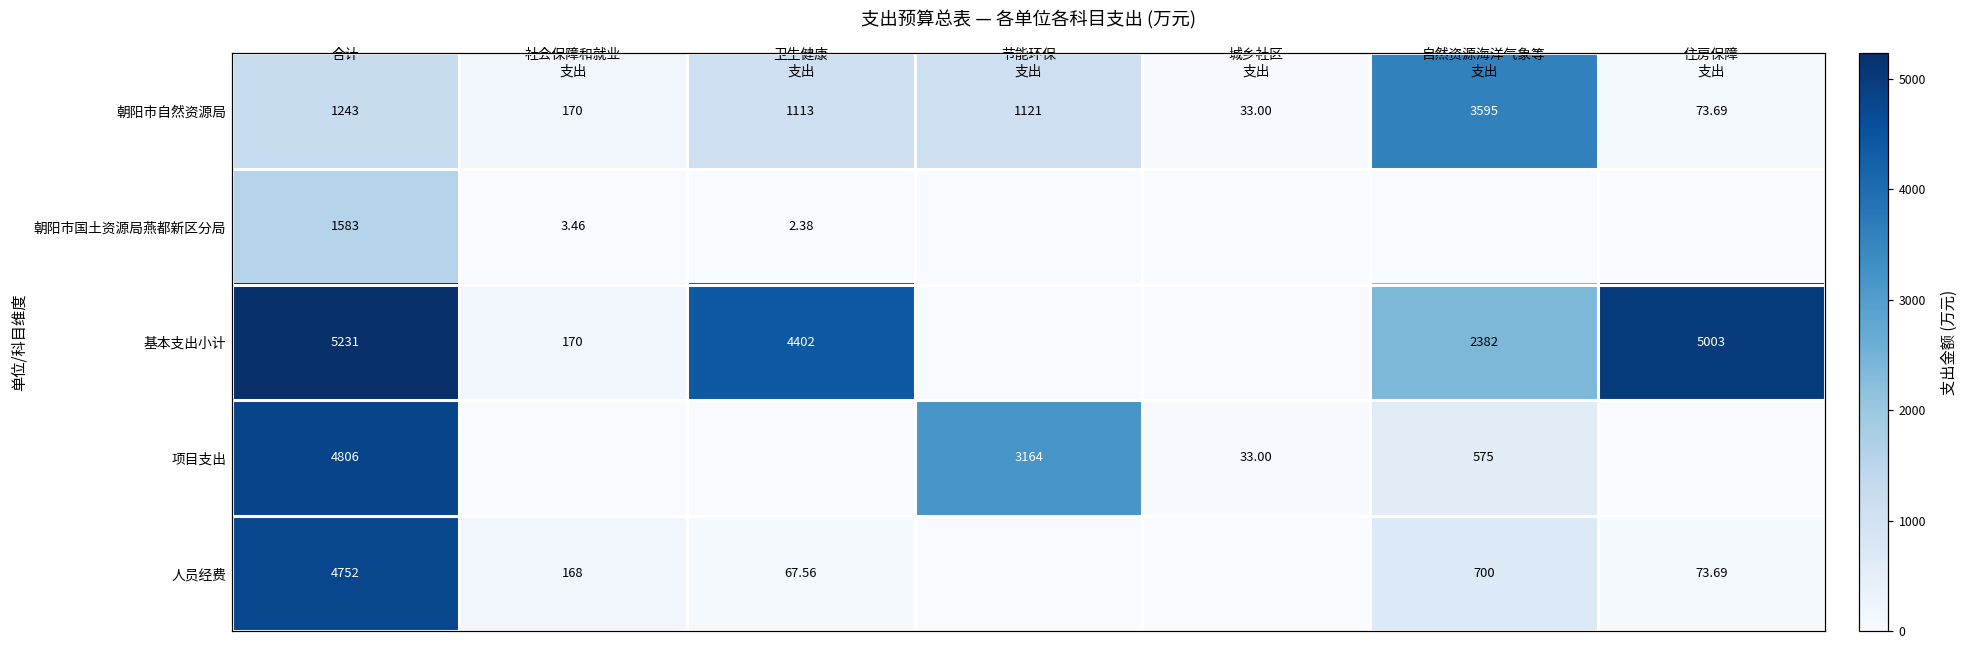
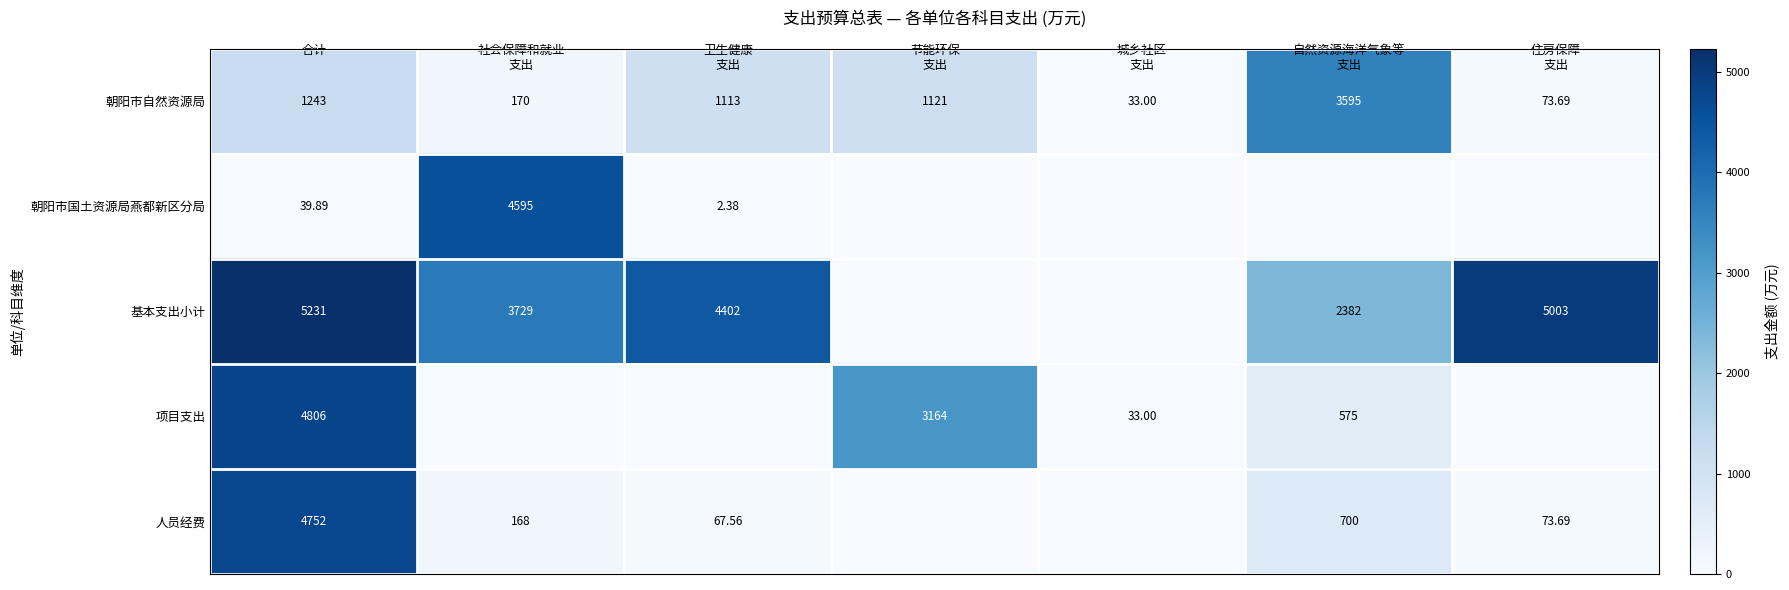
  {
    "朝阳市自然资源局": {
      "合计": 1243,
      "社会保障和就业 支出": 170,
      "卫生健康 支出": 1113,
      "节能环保 支出": 1121,
      "城乡社区 支出": 33.00,
      "自然资源海洋气象等 支出": 3595,
      "住房保障 支出": 73.69
    },
    "朝阳市国土资源局燕都新区分局": {
-     "合计": 1583,
-     "社会保障和就业 支出": 3.46,
+     "合计": 39.89,
+     "社会保障和就业 支出": 4595,
      "卫生健康 支出": 2.38
    },
    "基本支出小计": {
      "合计": 5231,
-     "社会保障和就业 支出": 170,
+     "社会保障和就业 支出": 3729,
      "卫生健康 支出": 4402,
      "自然资源海洋气象等 支出": 2382,
      "住房保障 支出": 5003
    },
    "项目支出": {
      "合计": 4806,
      "节能环保 支出": 3164,
      "城乡社区 支出": 33.00,
      "自然资源海洋气象等 支出": 575
    },
    "人员经费": {
      "合计": 4752,
      "社会保障和就业 支出": 168,
      "卫生健康 支出": 67.56,
      "自然资源海洋气象等 支出": 700,
      "住房保障 支出": 73.69
    }
  }
